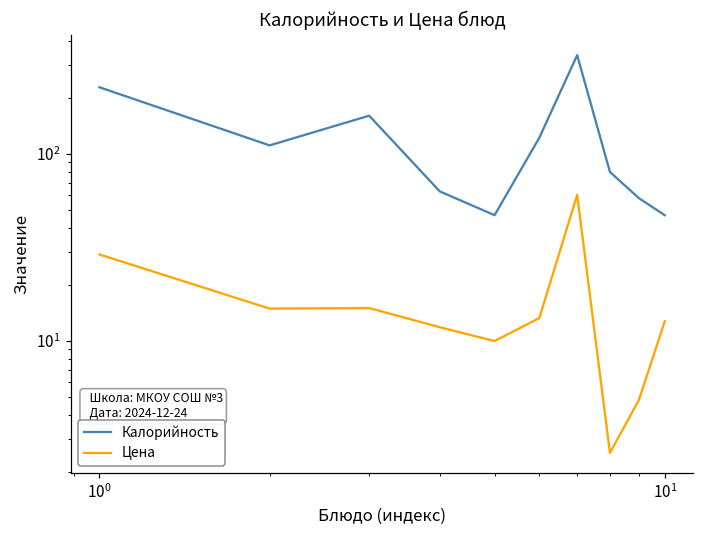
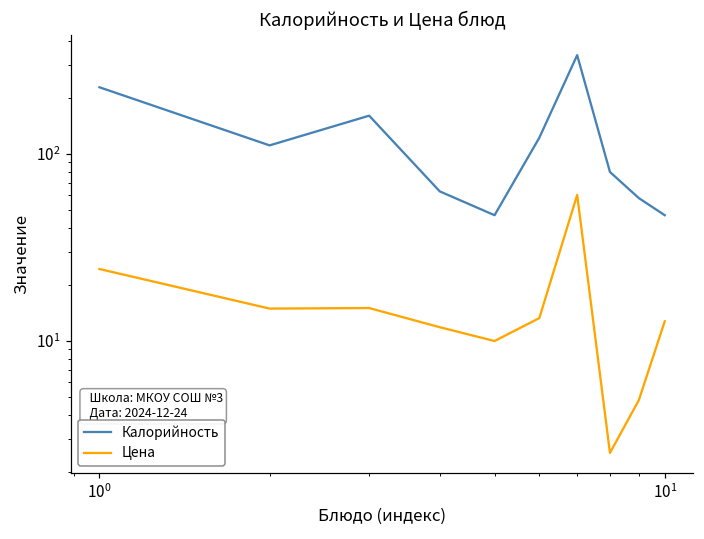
  {
    "Калорийность": {
      "10^0": 230,
      "10^1": 47
    },
    "Цена": {
-     "10^0": 29,
+     "10^0": 24,
      "10^1": 13
    }
  }
